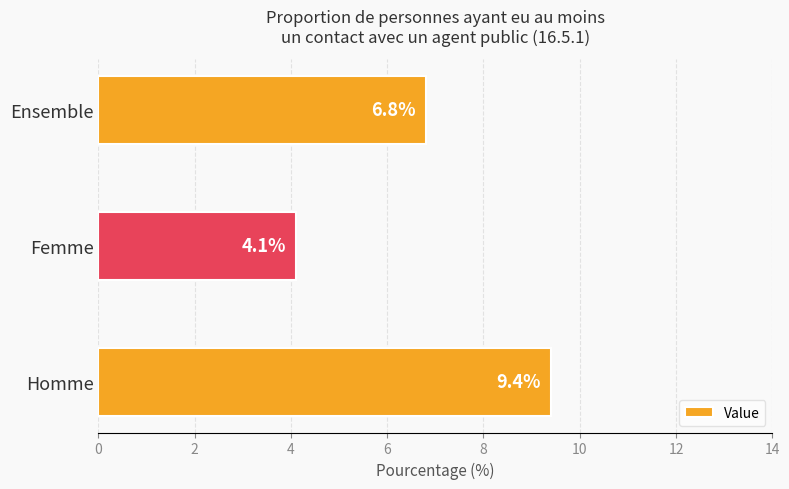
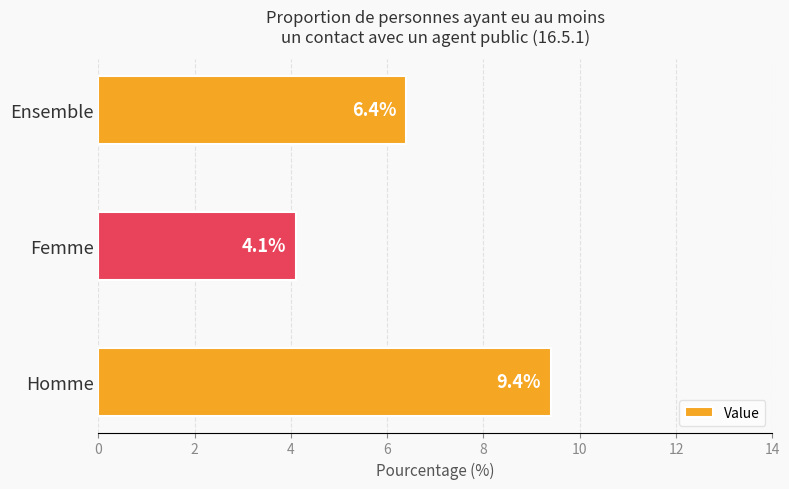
  {
-   "Ensemble": "6.8%",
+   "Ensemble": "6.4%",
    "Femme": "4.1%",
    "Homme": "9.4%"
  }
